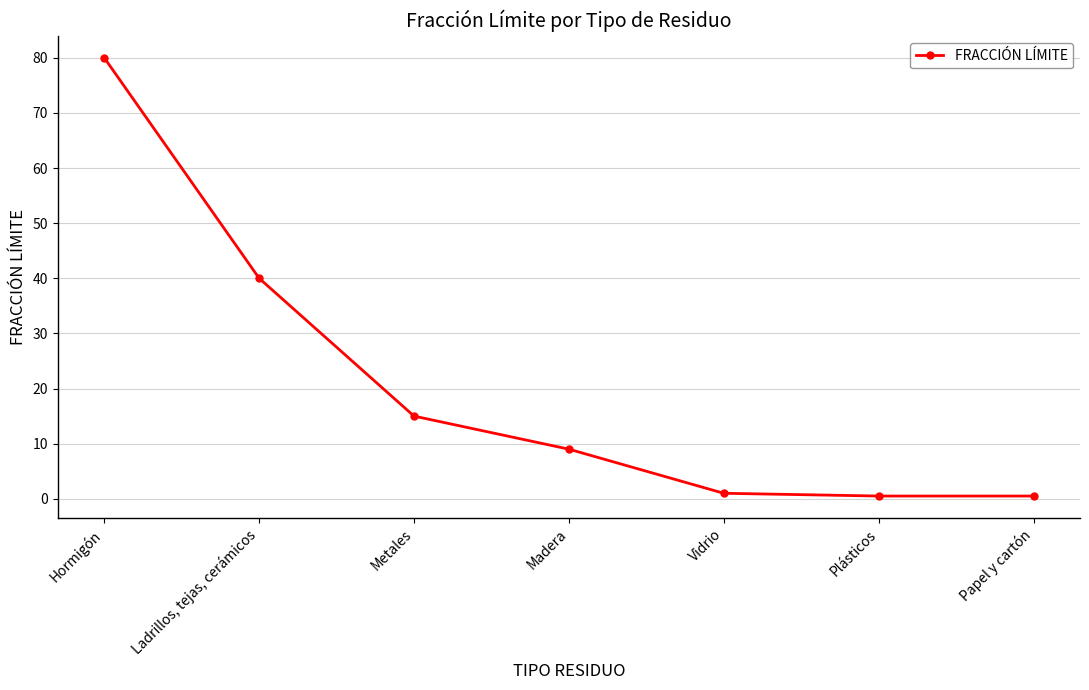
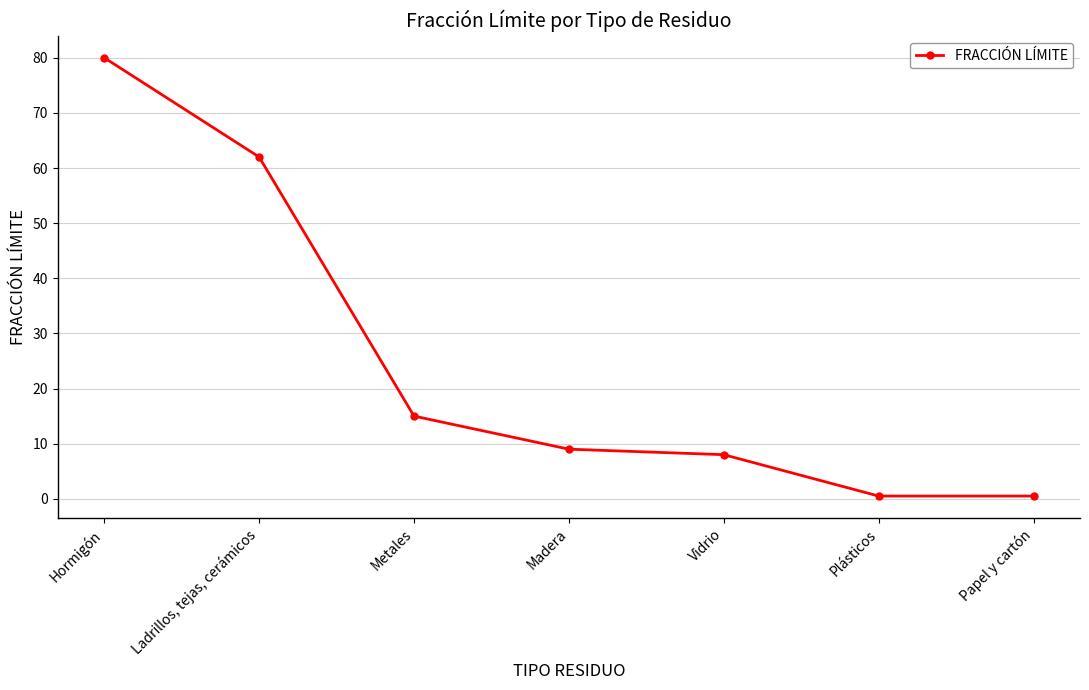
  {
    "Hormigón": 80,
-   "Ladrillos, tejas, cerámicos": 40,
+   "Ladrillos, tejas, cerámicos": 62,
    "Metales": 15,
    "Madera": 9,
-   "Vidrio": 1,
+   "Vidrio": 8,
    "Plásticos": 1,
    "Papel y cartón": 1
  }
